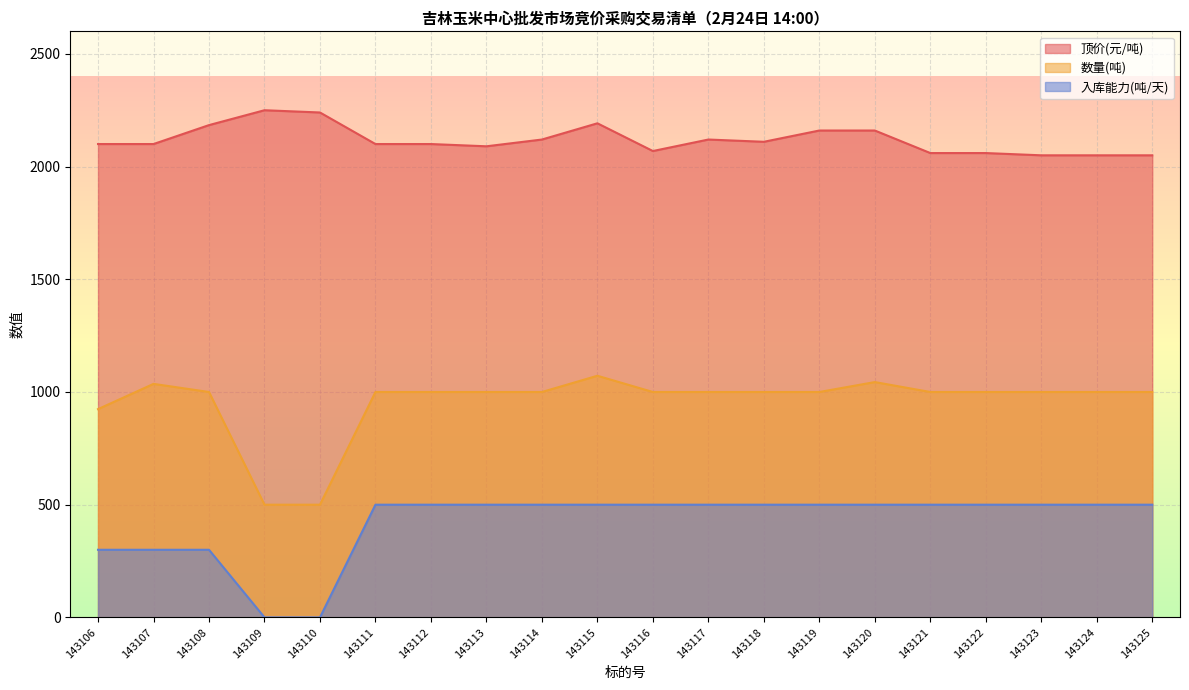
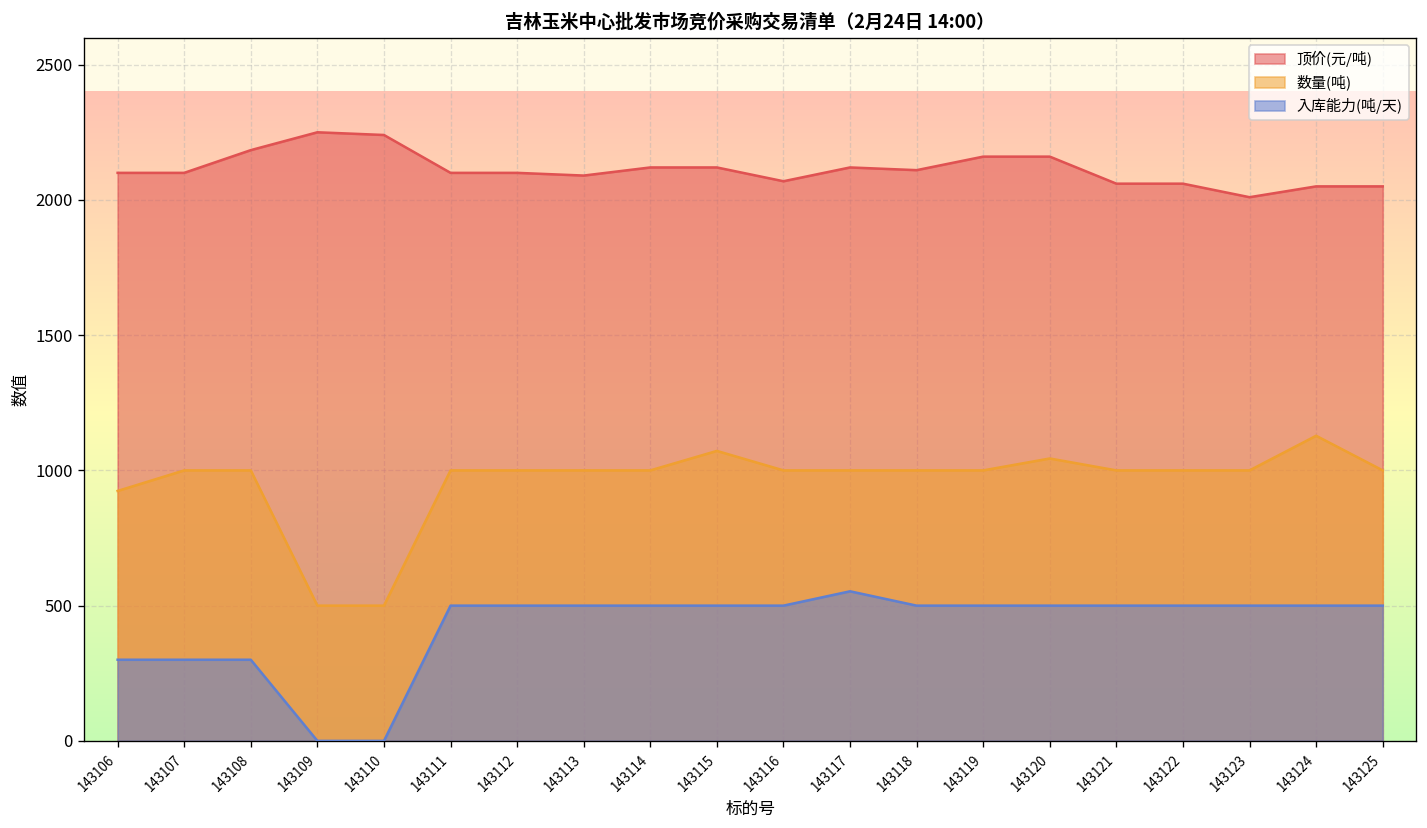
  {
    "顶价(元/吨)": {
      "143106": 2100,
      "143107": 2100,
      "143108": 2180,
      "143109": 2250,
      "143110": 2240,
      "143111": 2100,
      "143112": 2100,
      "143113": 2090,
      "143114": 2120,
-     "143115": 2190,
+     "143115": 2120,
      "143116": 2070,
      "143117": 2120,
      "143118": 2110,
      "143119": 2160,
      "143120": 2160,
      "143121": 2060,
      "143122": 2060,
-     "143123": 2050,
+     "143123": 2010,
      "143124": 2050,
      "143125": 2050
    },
    "数量(吨)": {
      "143106": 920,
-     "143107": 1040,
+     "143107": 1000,
      "143108": 1000,
      "143109": 500,
      "143110": 500,
      "143111": 1000,
      "143112": 1000,
      "143113": 1000,
      "143114": 1000,
      "143115": 1070,
      "143116": 1000,
      "143117": 1000,
      "143118": 1000,
      "143119": 1000,
      "143120": 1040,
      "143121": 1000,
      "143122": 1000,
      "143123": 1000,
-     "143124": 1000,
+     "143124": 1130,
      "143125": 1000
    },
    "入库能力(吨/天)": {
      "143106": 300,
      "143107": 300,
      "143108": 300,
      "143109": 0,
      "143110": 0,
      "143111": 500,
      "143112": 500,
      "143113": 500,
      "143114": 500,
      "143115": 500,
      "143116": 500,
-     "143117": 500,
+     "143117": 550,
      "143118": 500,
      "143119": 500,
      "143120": 500,
      "143121": 500,
      "143122": 500,
      "143123": 500,
      "143124": 500,
      "143125": 500
    }
  }
